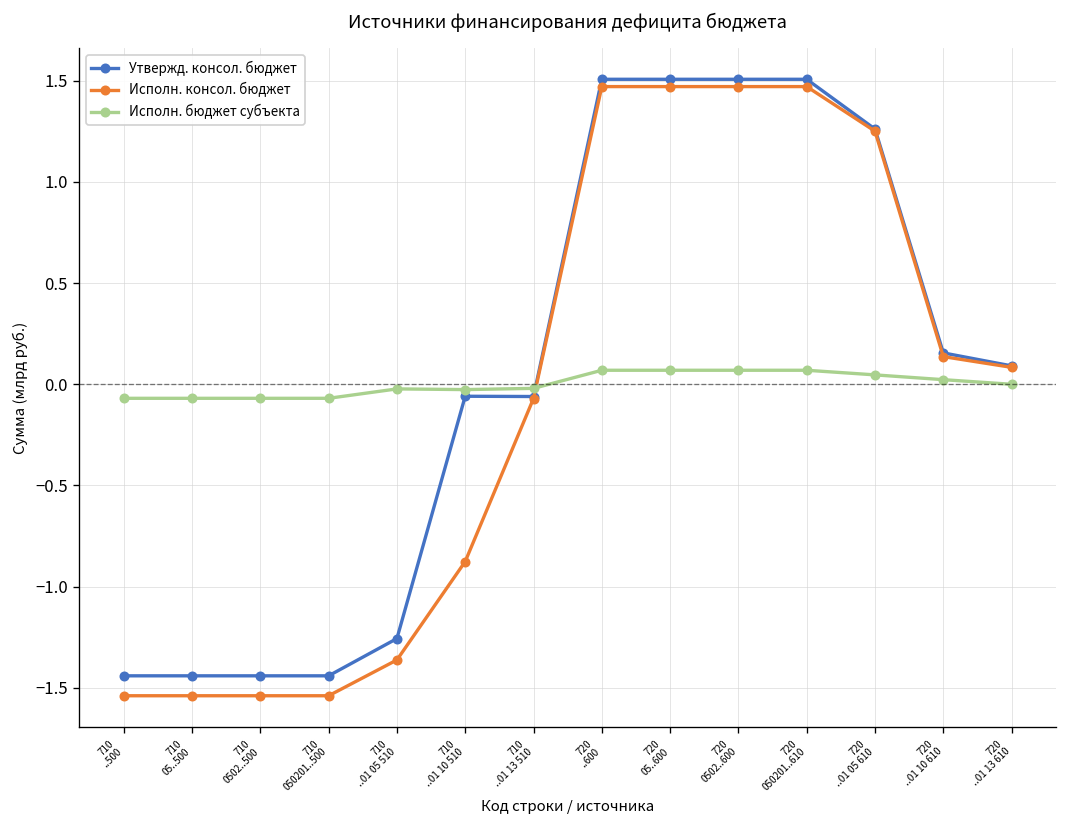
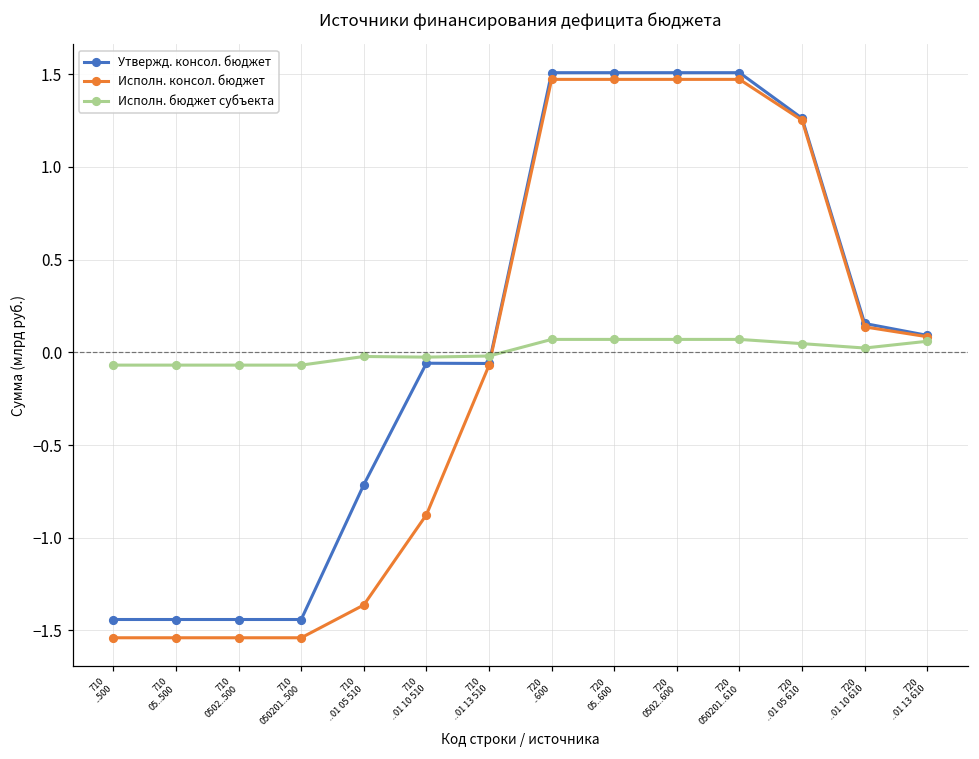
  {
    "Утвержд. консол. бюджет": {
      "710 ..500": -1.44,
      "710 05..500": -1.44,
      "710 0502..500": -1.44,
      "710 050201..500": -1.44,
-     "710 ..01 05 510": -1.26,
+     "710 ..01 05 510": -0.71,
      "710 ..01 10 510": -0.06,
      "720 ..600": 1.51,
      "720 05..600": 1.51,
      "720 0502..600": 1.51,
      "720 050201..610": 1.51,
      "720 ..01 10 610": 0.16
    },
    "Исполн. консол. бюджет": {
      "710 ..500": -1.54,
      "710 05..500": -1.54,
      "710 0502..500": -1.54,
      "710 050201..500": -1.54,
      "710 ..01 05 510": -1.36,
      "710 ..01 10 510": -0.88,
      "720 ..600": 1.47,
      "720 05..600": 1.47,
      "720 0502..600": 1.47,
      "720 050201..610": 1.47,
      "720 ..01 10 610": 0.14
    },
    "Исполн. бюджет субъекта": {
      "710 ..500": -0.07,
      "710 05..500": -0.07,
      "710 0502..500": -0.07,
      "710 050201..500": -0.07,
      "710 ..01 05 510": -0.02,
      "710 ..01 10 510": -0.03,
      "710 ..01 13 510": -0.02,
      "720 ..600": 0.07,
      "720 05..600": 0.07,
      "720 0502..600": 0.07,
      "720 050201..610": 0.07,
      "720 ..01 05 610": 0.05,
      "720 ..01 10 610": 0.02,
-     "720 ..01 13 610": 0.00
+     "720 ..01 13 610": 0.06
    }
  }
